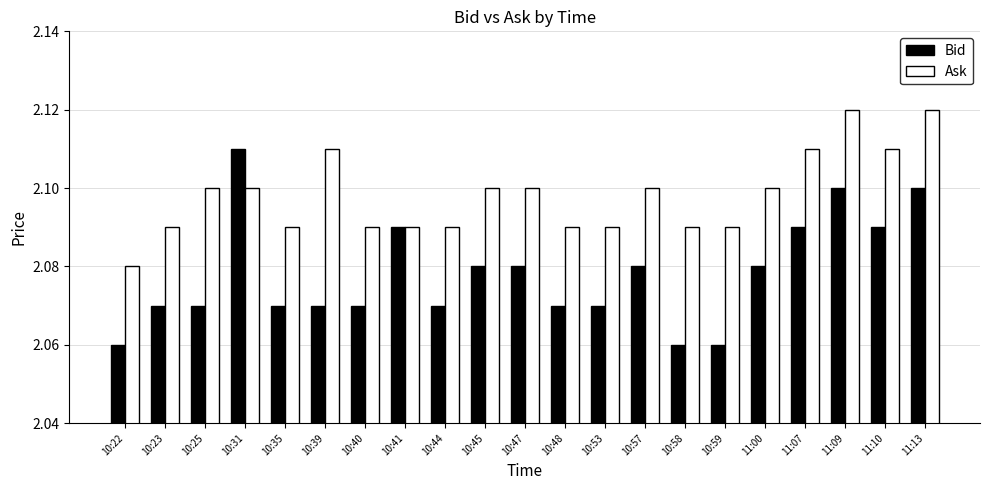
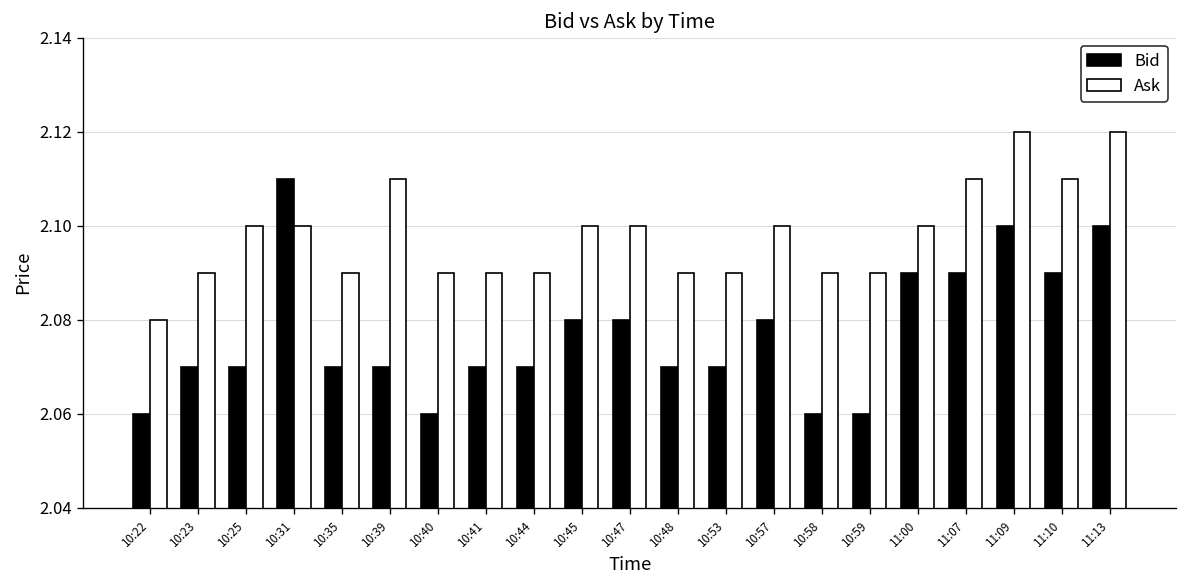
  {
    "Bid": {
      "10:22": 2.06,
      "10:23": 2.07,
      "10:25": 2.07,
      "10:31": 2.11,
      "10:35": 2.07,
      "10:39": 2.07,
-     "10:40": 2.07,
-     "10:41": 2.09,
+     "10:40": 2.06,
+     "10:41": 2.07,
      "10:44": 2.07,
      "10:45": 2.08,
      "10:47": 2.08,
      "10:48": 2.07,
      "10:53": 2.07,
      "10:57": 2.08,
      "10:58": 2.06,
      "10:59": 2.06,
-     "11:00": 2.08,
+     "11:00": 2.09,
      "11:07": 2.09,
      "11:09": 2.10,
      "11:10": 2.09,
      "11:13": 2.10
    },
    "Ask": {
      "10:22": 2.08,
      "10:23": 2.09,
      "10:25": 2.10,
      "10:31": 2.10,
      "10:35": 2.09,
      "10:39": 2.11,
      "10:40": 2.09,
      "10:41": 2.09,
      "10:44": 2.09,
      "10:45": 2.10,
      "10:47": 2.10,
      "10:48": 2.09,
      "10:53": 2.09,
      "10:57": 2.10,
      "10:58": 2.09,
      "10:59": 2.09,
      "11:00": 2.10,
      "11:07": 2.11,
      "11:09": 2.12,
      "11:10": 2.11,
      "11:13": 2.12
    }
  }
